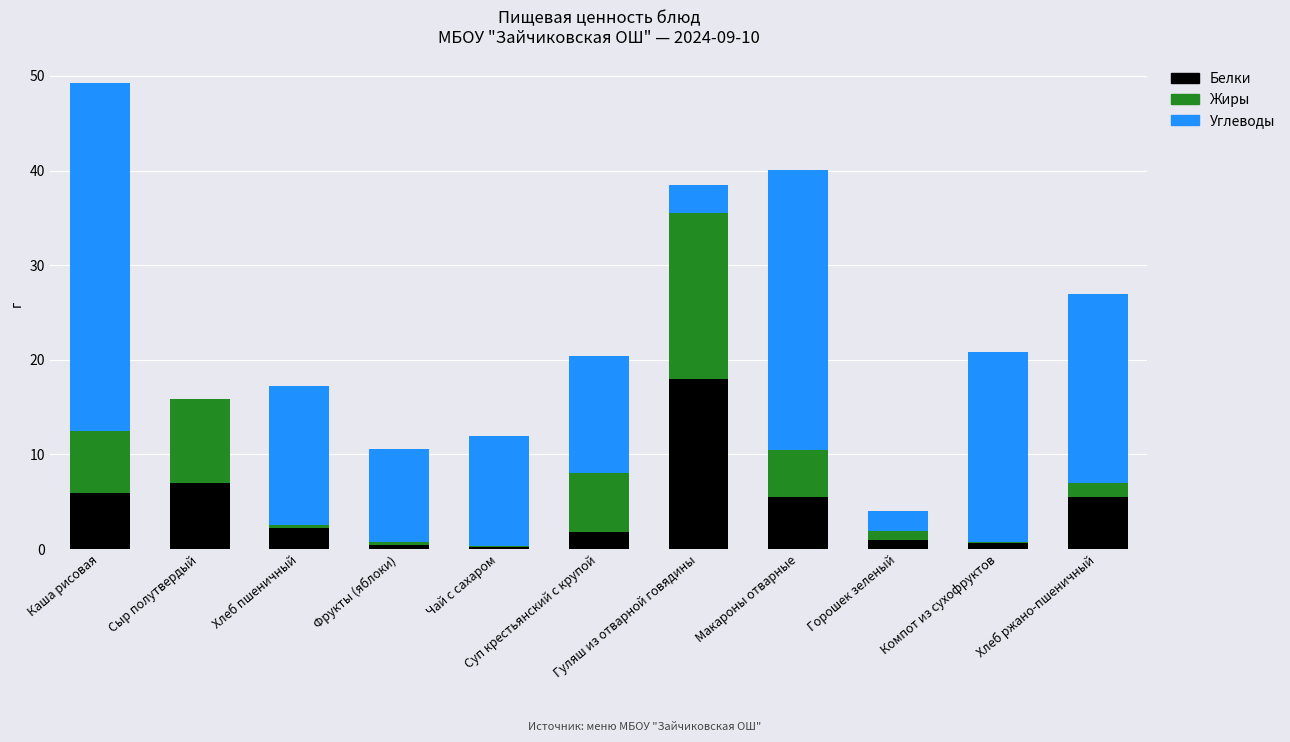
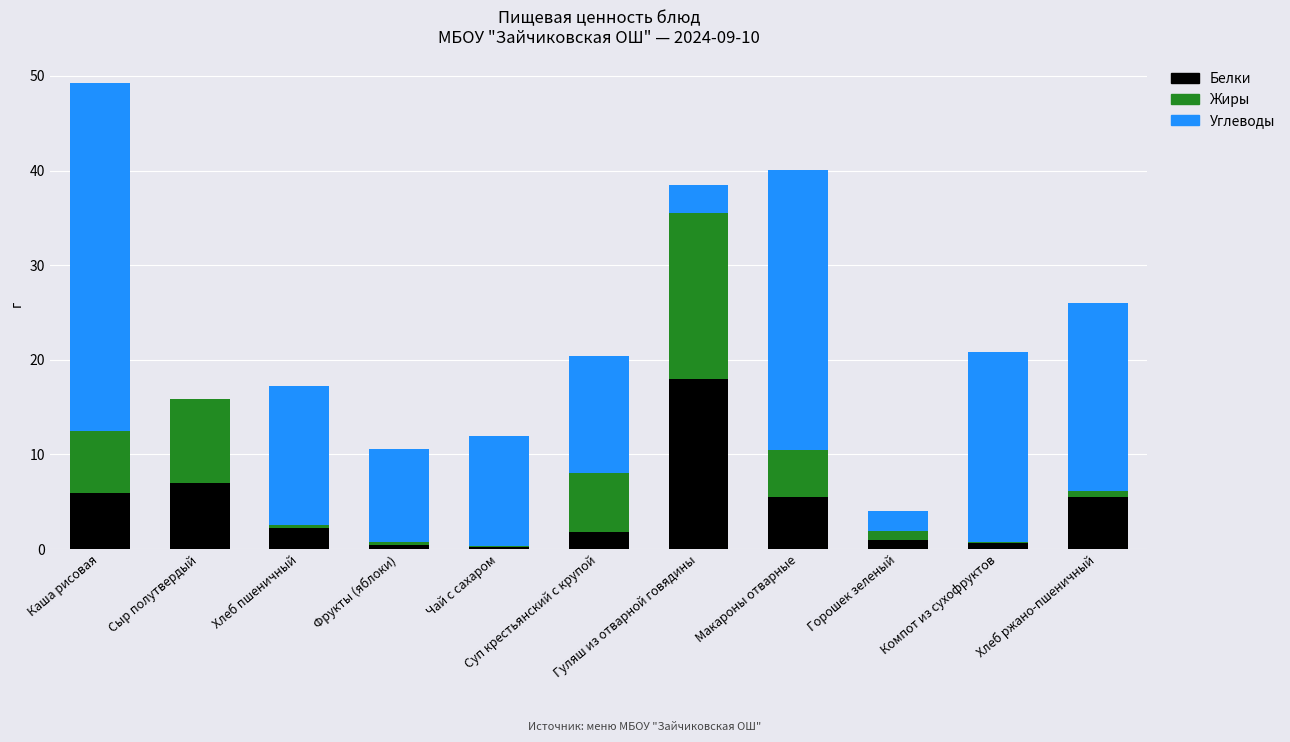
  {
    "Белки": {
      "Каша рисовая": 6,
      "Сыр полутвердый": 7,
      "Хлеб пшеничный": 2,
      "Фрукты (яблоки)": 0,
      "Суп крестьянский с крупой": 2,
      "Гуляш из отварной говядины": 18,
      "Макароны отварные": 6,
      "Горошек зеленый": 1,
      "Компот из сухофруктов": 1,
      "Хлеб ржано-пшеничный": 6
    },
    "Жиры": {
      "Каша рисовая": 7,
      "Сыр полутвердый": 9,
      "Фрукты (яблоки)": 0,
      "Суп крестьянский с крупой": 6,
      "Гуляш из отварной говядины": 18,
      "Макароны отварные": 5,
      "Горошек зеленый": 1,
-     "Хлеб ржано-пшеничный": 2
+     "Хлеб ржано-пшеничный": 1
    },
    "Углеводы": {
      "Каша рисовая": 37,
      "Сыр полутвердый": 0,
      "Хлеб пшеничный": 15,
      "Фрукты (яблоки)": 10,
      "Чай с сахаром": 12,
      "Суп крестьянский с крупой": 12,
      "Гуляш из отварной говядины": 3,
      "Макароны отварные": 30,
      "Горошек зеленый": 2,
      "Компот из сухофруктов": 20,
      "Хлеб ржано-пшеничный": 20
    }
  }
